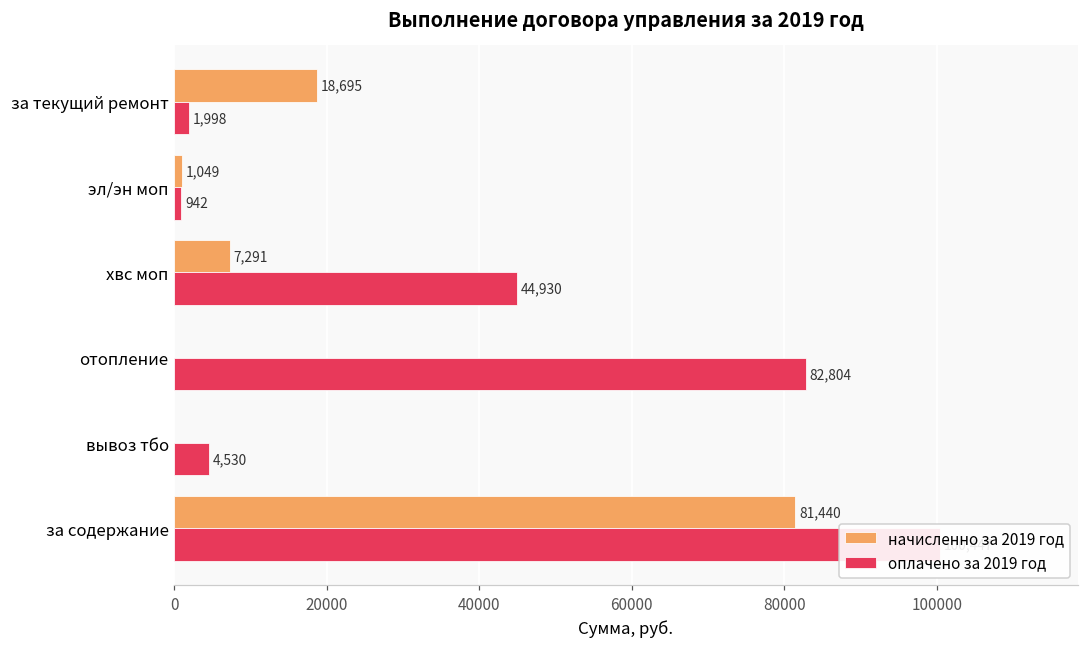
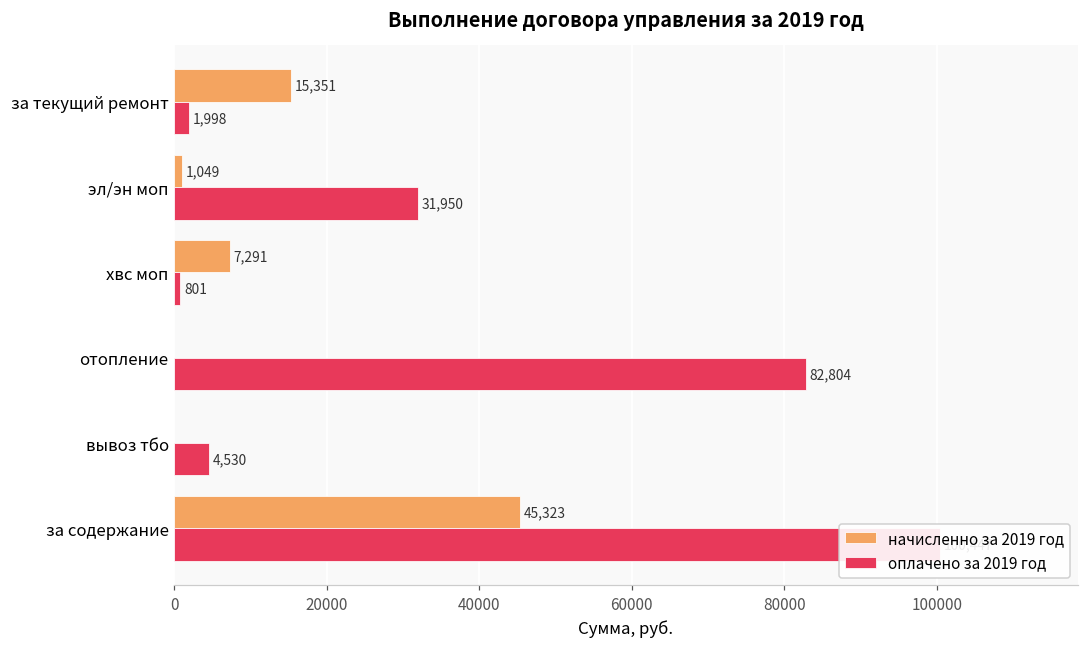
  {
    "начисленно за 2019 год": {
-     "за текущий ремонт": "18,695",
+     "за текущий ремонт": "15,351",
      "эл/эн моп": "1,049",
      "хвс моп": "7,291",
-     "за содержание": "81,440"
+     "за содержание": "45,323"
    },
    "оплачено за 2019 год": {
      "за текущий ремонт": "1,998",
-     "эл/эн моп": "942",
-     "хвс моп": "44,930",
+     "эл/эн моп": "31,950",
+     "хвс моп": "801",
      "отопление": "82,804",
      "вывоз тбо": "4,530"
    }
  }
